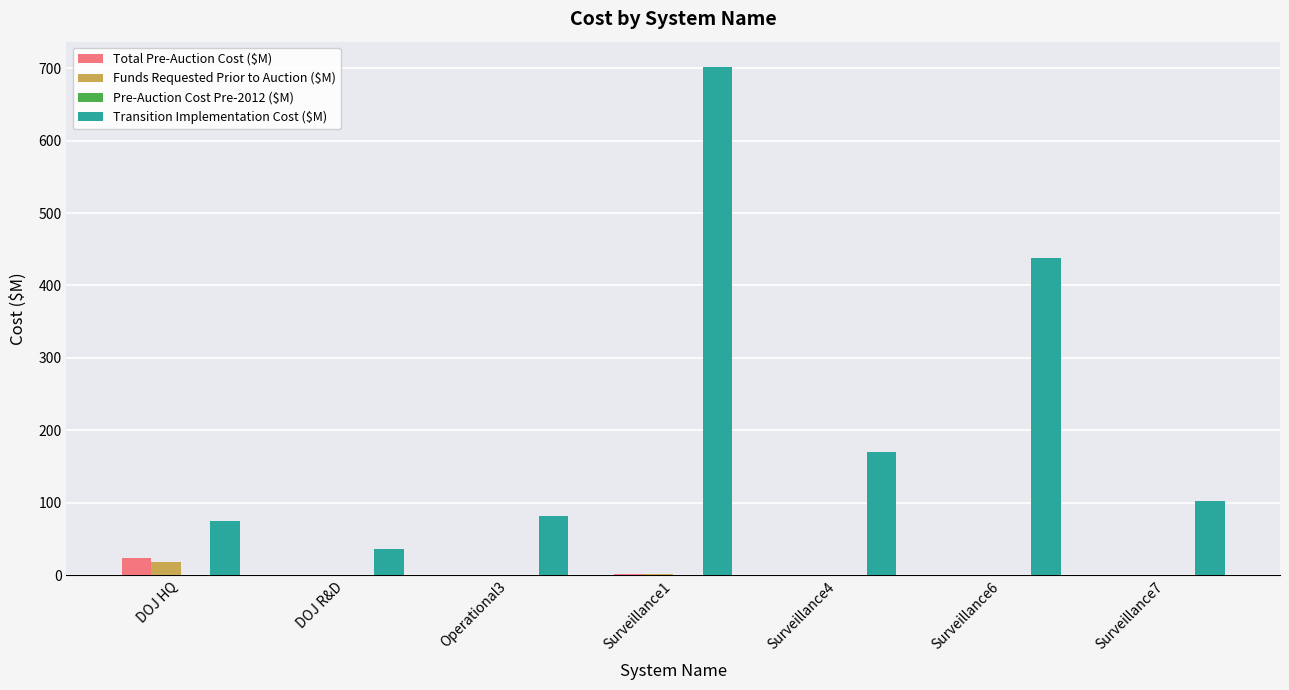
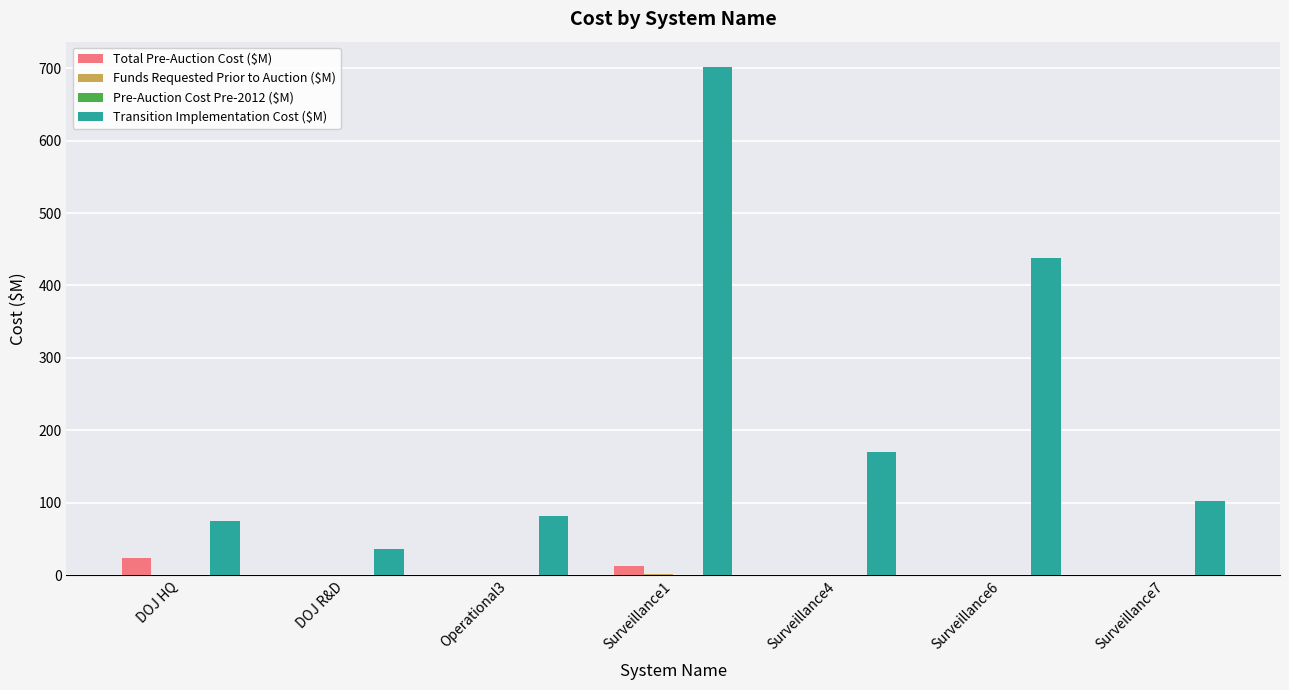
  {
    "Total Pre-Auction Cost ($M)": {
      "DOJ HQ": 20,
      "DOJ R&D": 0,
      "Operational3": 0,
-     "Surveillance1": 0,
+     "Surveillance1": 10,
      "Surveillance4": 0,
      "Surveillance6": 0,
      "Surveillance7": 0
    },
    "Funds Requested Prior to Auction ($M)": {
-     "DOJ HQ": 20,
+     "DOJ HQ": 0,
      "DOJ R&D": 0,
      "Operational3": 0,
      "Surveillance4": 0,
      "Surveillance6": 0,
      "Surveillance7": 0
    },
    "Pre-Auction Cost Pre-2012 ($M)": {
      "DOJ HQ": 0,
      "DOJ R&D": 0,
      "Operational3": 0,
      "Surveillance1": 0,
      "Surveillance4": 0,
      "Surveillance6": 0,
      "Surveillance7": 0
    },
    "Transition Implementation Cost ($M)": {
      "DOJ HQ": 70,
      "DOJ R&D": 40,
      "Operational3": 80,
      "Surveillance1": 700,
      "Surveillance4": 170,
      "Surveillance6": 440,
      "Surveillance7": 100
    }
  }
